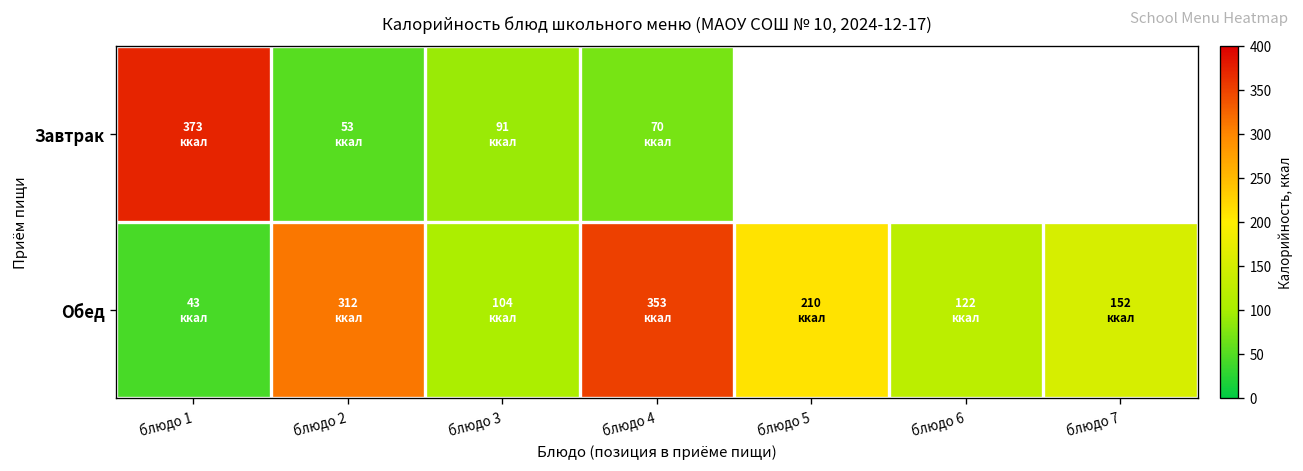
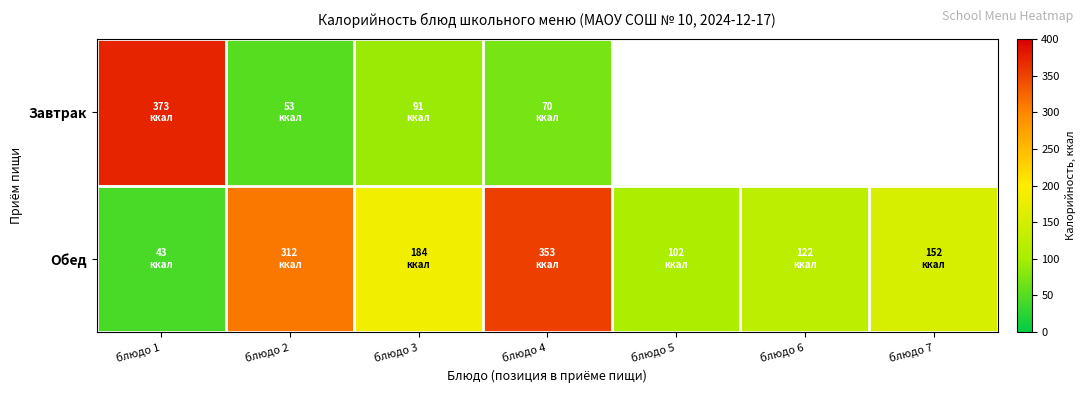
  {
    "Завтрак": {
      "блюдо 1": 373,
      "блюдо 2": 53,
      "блюдо 3": 91,
      "блюдо 4": 70
    },
    "Обед": {
      "блюдо 1": 43,
      "блюдо 2": 312,
-     "блюдо 3": 104,
+     "блюдо 3": 184,
      "блюдо 4": 353,
-     "блюдо 5": 210,
+     "блюдо 5": 102,
      "блюдо 6": 122,
      "блюдо 7": 152
    }
  }
